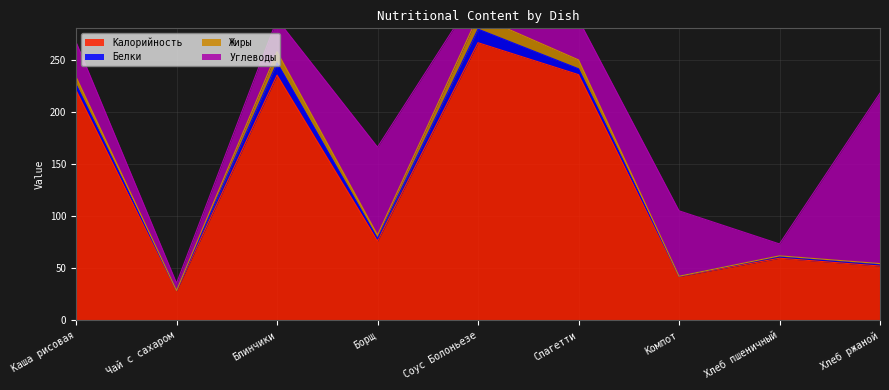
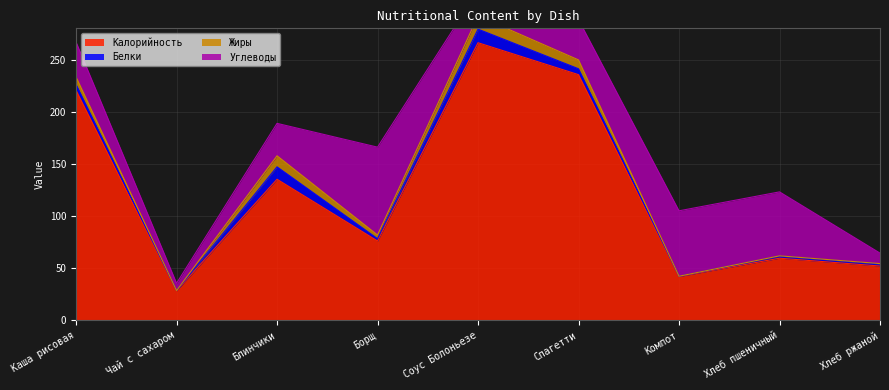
  {
    "Калорийность": {
      "Каша рисовая": 221,
-     "Блинчики": 235,
+     "Блинчики": 135,
      "Соус Болоньезе": 266,
      "Спагетти": 236
    },
    "Белки": {
      "Каша рисовая": 6,
      "Соус Болоньезе": 13,
      "Спагетти": 6
    },
    "Жиры": {
      "Каша рисовая": 7,
      "Борщ": 4,
      "Спагетти": 9
    },
    "Углеводы": {
      "Каша рисовая": 33,
      "Чай с сахаром": 7,
      "Борщ": 84,
      "Компот": 63,
-     "Хлеб пшеничный": 11,
-     "Хлеб ржаной": 163
+     "Хлеб пшеничный": 61,
+     "Хлеб ржаной": 10
    }
  }
